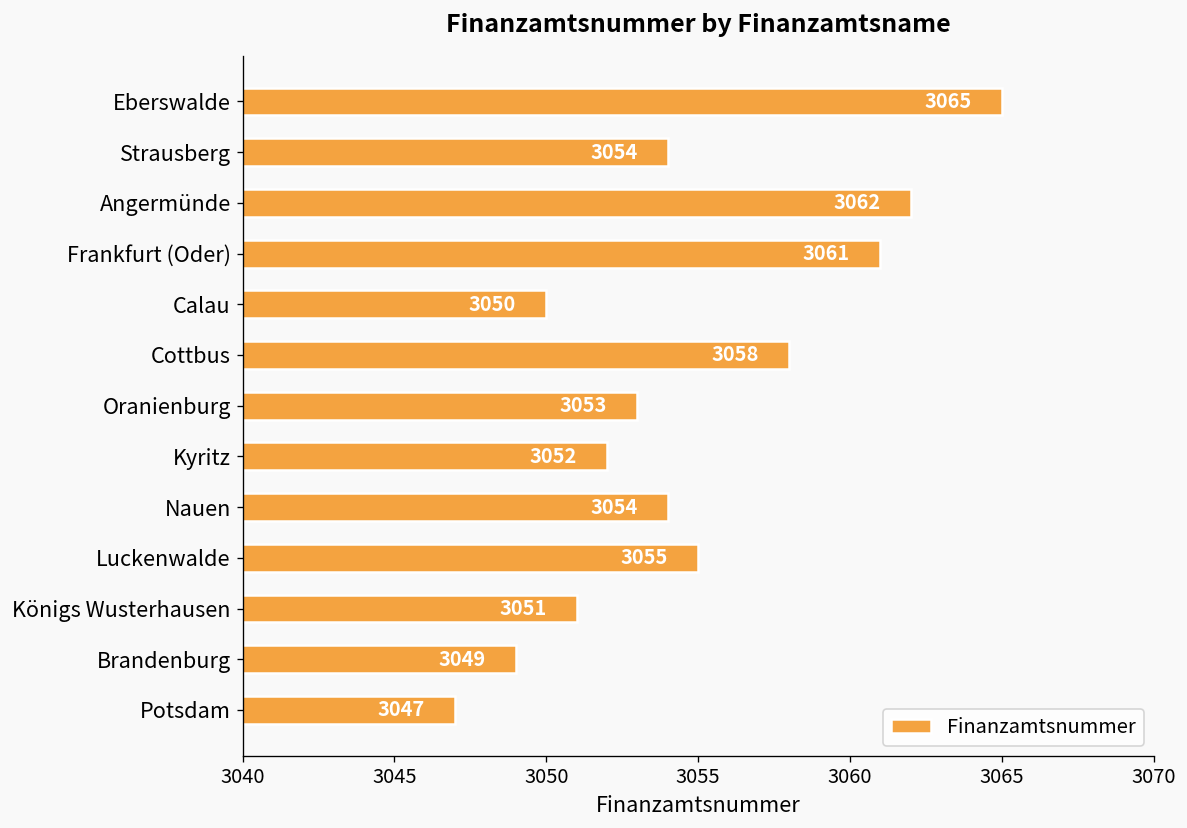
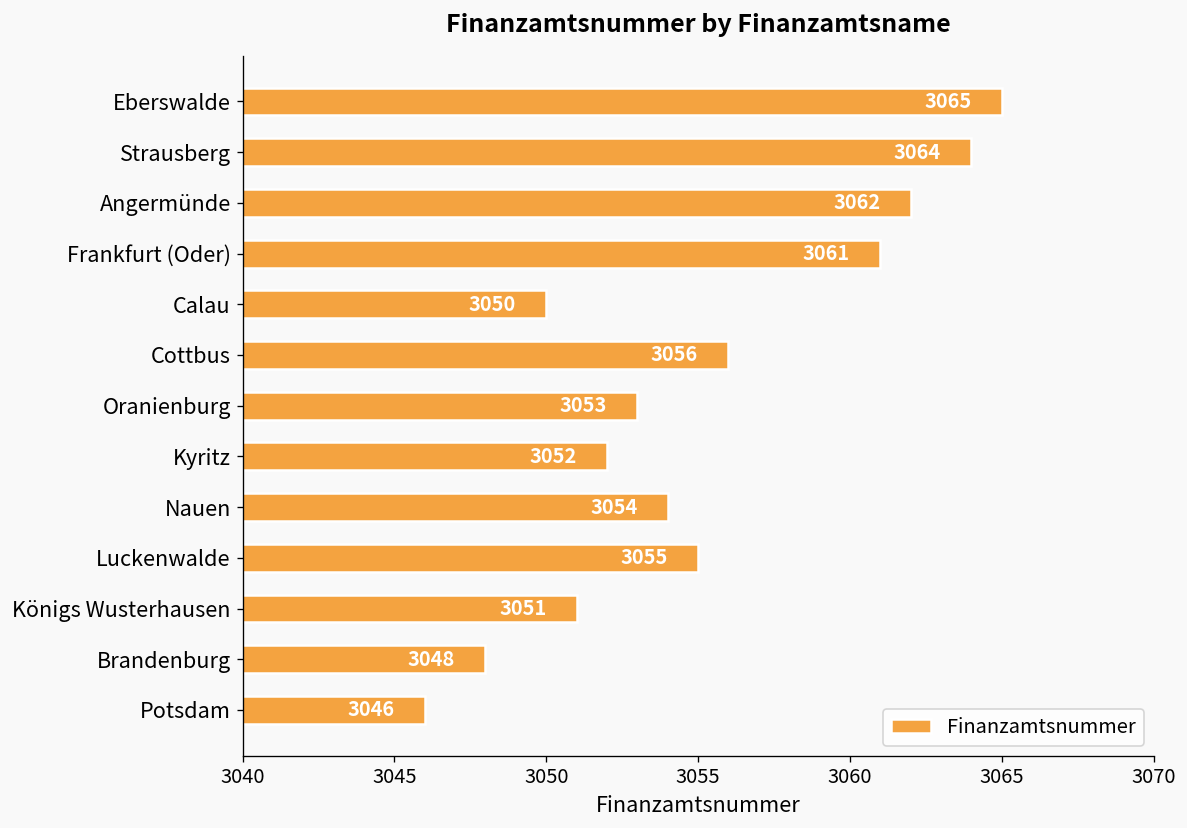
  {
    "Eberswalde": 3065,
-   "Strausberg": 3054,
+   "Strausberg": 3064,
    "Angermünde": 3062,
    "Frankfurt (Oder)": 3061,
    "Calau": 3050,
-   "Cottbus": 3058,
+   "Cottbus": 3056,
    "Oranienburg": 3053,
    "Kyritz": 3052,
    "Nauen": 3054,
    "Luckenwalde": 3055,
    "Königs Wusterhausen": 3051,
-   "Brandenburg": 3049,
-   "Potsdam": 3047
+   "Brandenburg": 3048,
+   "Potsdam": 3046
  }
